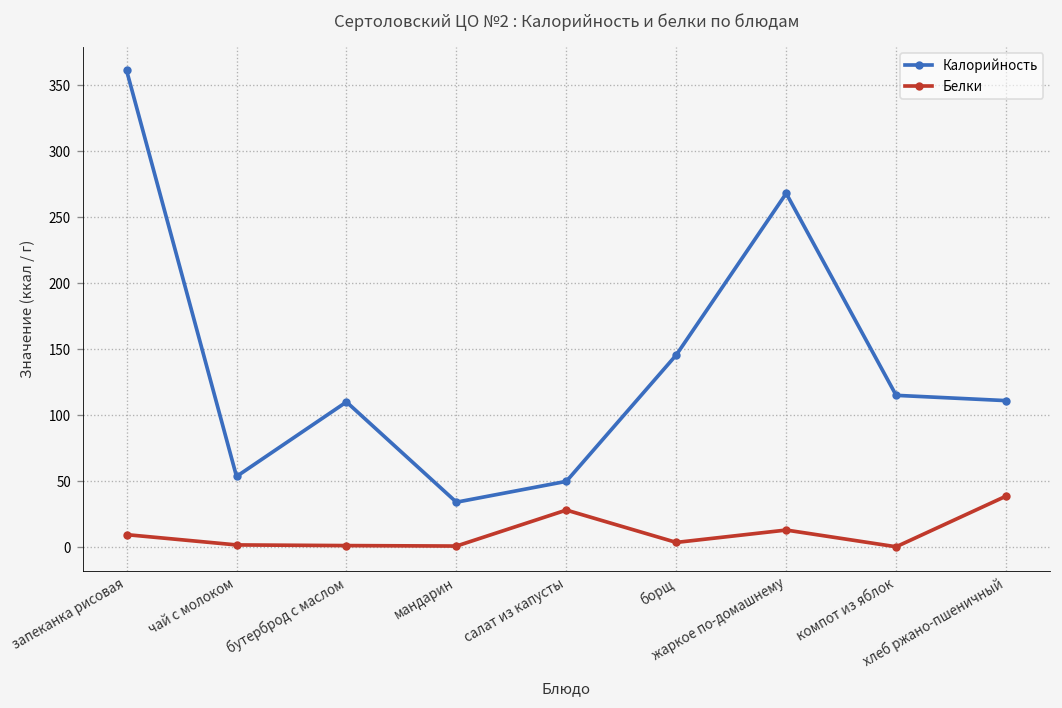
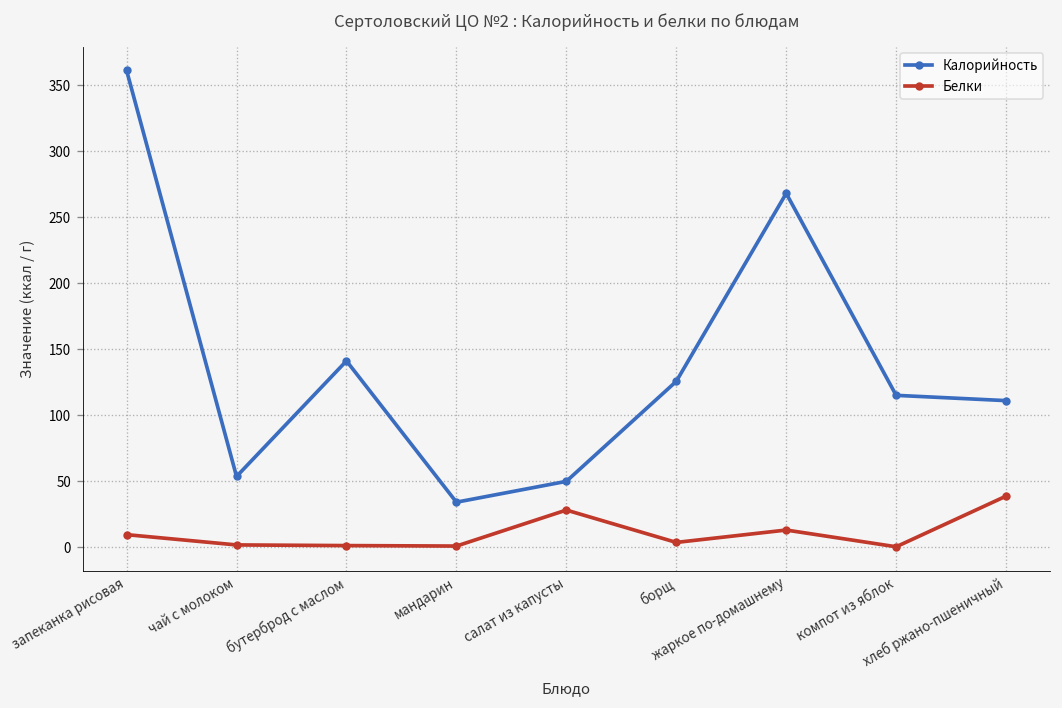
  {
    "Калорийность": {
      "запеканка рисовая": 361,
      "чай с молоком": 54,
-     "бутерброд с маслом": 110,
+     "бутерброд с маслом": 141,
      "мандарин": 34,
      "салат из капусты": 50,
-     "борщ": 146,
+     "борщ": 126,
      "жаркое по-домашнему": 268,
      "компот из яблок": 115,
      "хлеб ржано-пшеничный": 111
    },
    "Белки": {
      "запеканка рисовая": 9,
      "чай с молоком": 2,
      "бутерброд с маслом": 1,
      "мандарин": 1,
      "салат из капусты": 28,
      "борщ": 4,
      "жаркое по-домашнему": 13,
      "компот из яблок": 0,
      "хлеб ржано-пшеничный": 39
    }
  }
